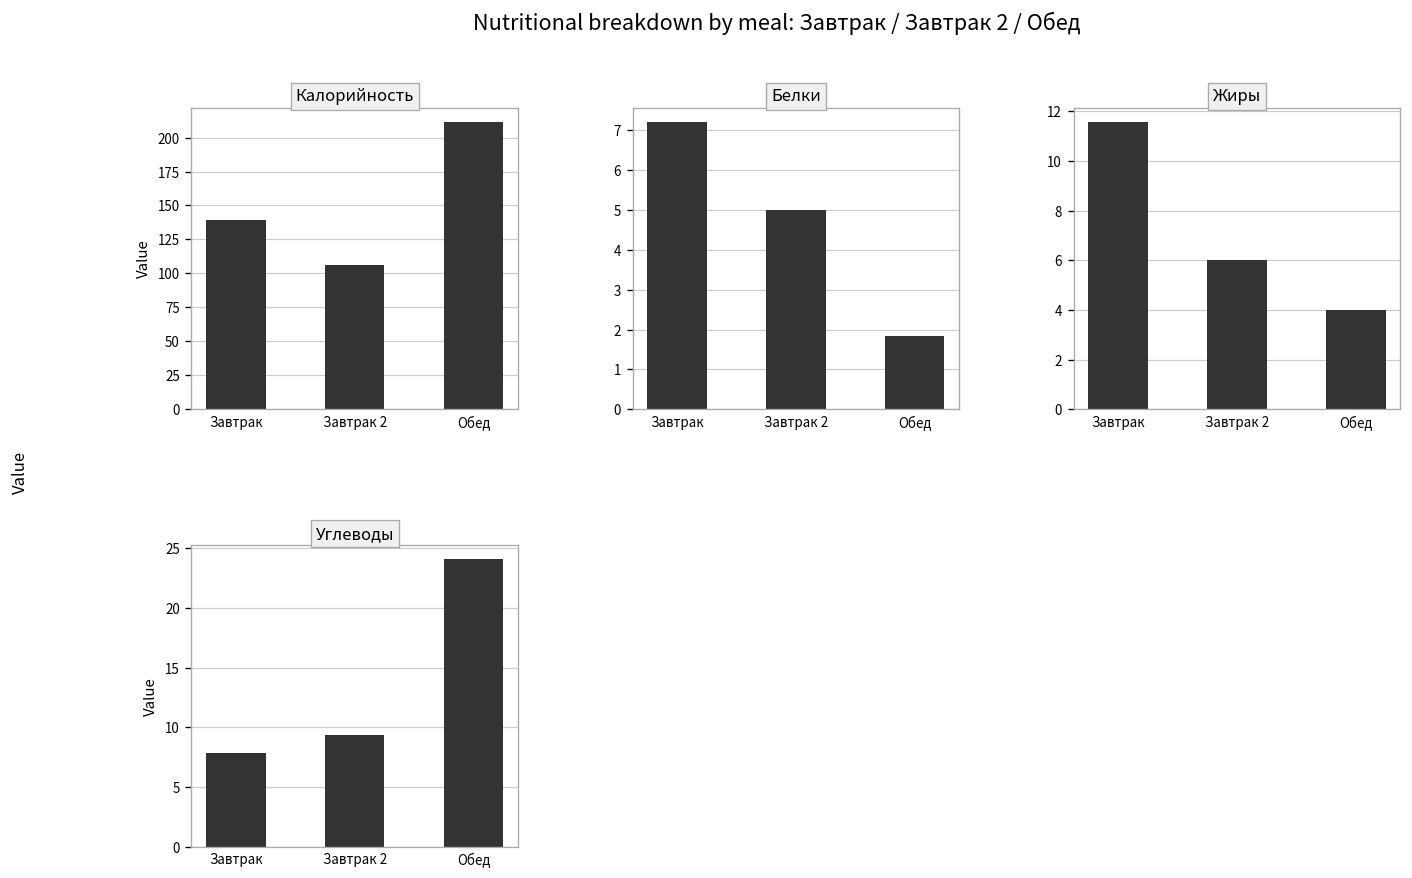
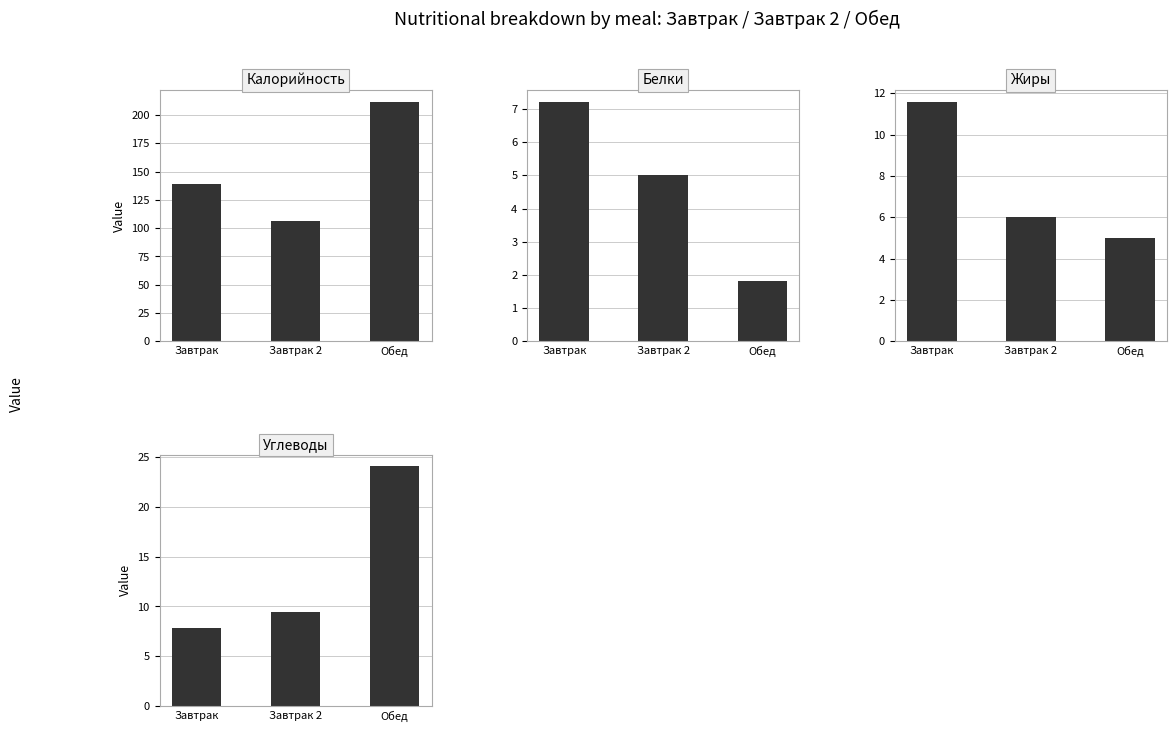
  {
    "Калорийность": {
      "Завтрак": 139,
      "Завтрак 2": 106,
      "Обед": 212
    },
    "Белки": {
      "Завтрак": 7.2,
      "Завтрак 2": 5.0,
      "Обед": 1.8
    },
    "Жиры": {
      "Завтрак": 11.6,
      "Завтрак 2": 6,
-     "Обед": 4
+     "Обед": 5
    },
    "Углеводы": {
      "Завтрак": 8,
      "Завтрак 2": 9,
      "Обед": 24
    }
  }
